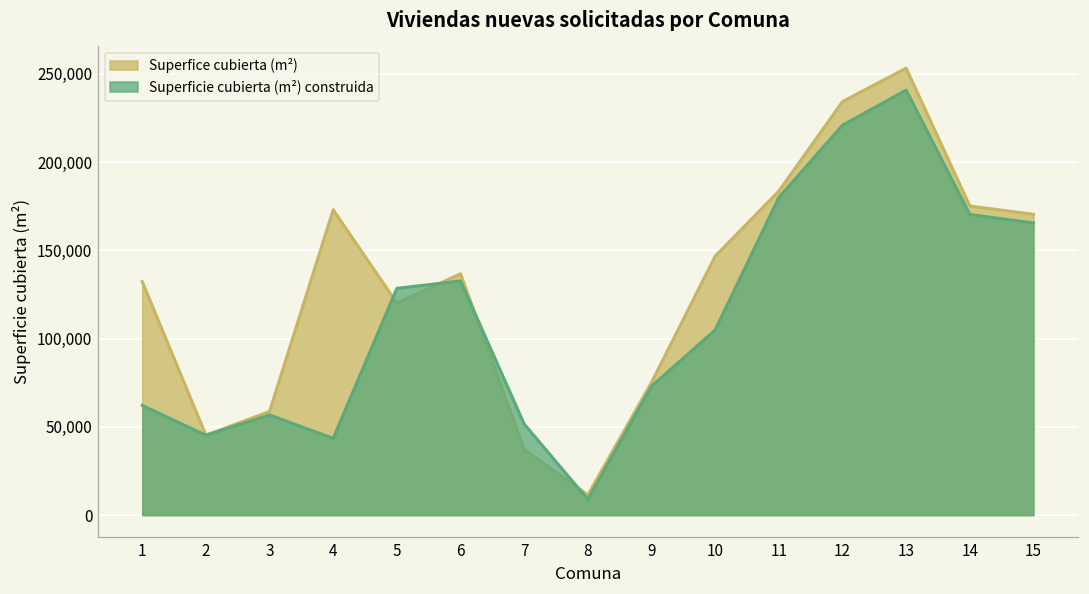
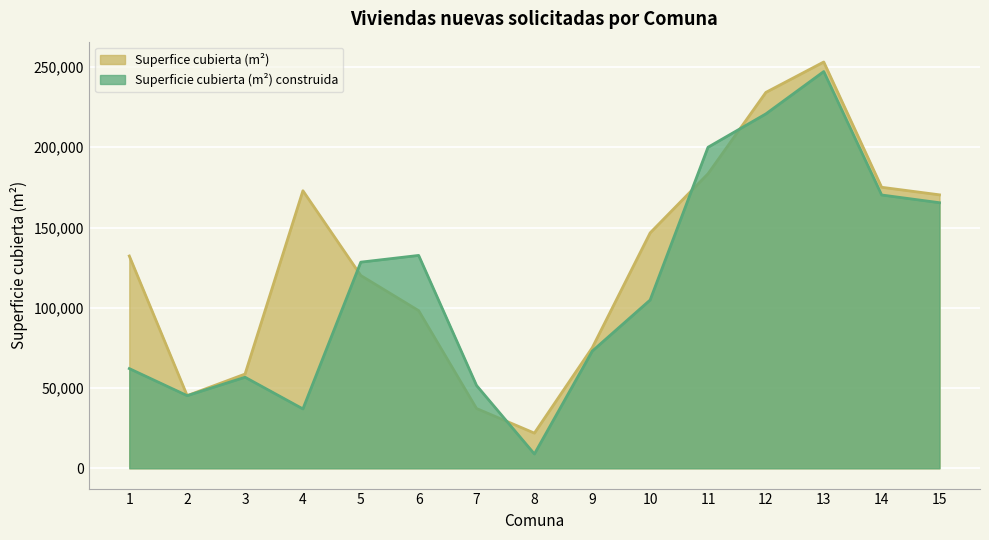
  {
    "Superfice cubierta (m²)": {
      "1": "132,000",
      "3": "59,000",
      "4": "173,000",
      "5": "120,000",
-     "6": "137,000",
+     "6": "98,000",
      "7": "37,000",
-     "8": "11,000",
+     "8": "22,000",
      "9": "75,000",
      "10": "147,000",
      "11": "183,000",
      "12": "234,000",
      "13": "253,000",
      "14": "175,000",
      "15": "170,000"
    },
    "Superficie cubierta (m²) construida": {
      "1": "62,000",
      "3": "57,000",
-     "4": "43,000",
+     "4": "37,000",
      "5": "128,000",
      "6": "133,000",
      "7": "52,000",
      "8": "9,000",
      "9": "73,000",
      "10": "105,000",
-     "11": "180,000",
+     "11": "200,000",
      "12": "221,000",
-     "13": "241,000",
+     "13": "247,000",
      "14": "170,000",
      "15": "165,000"
    }
  }
